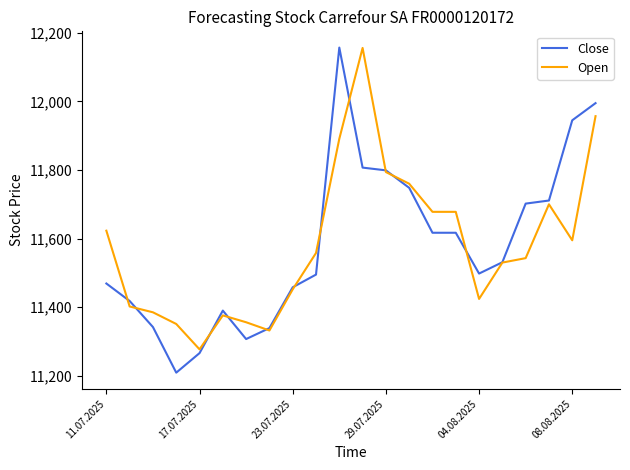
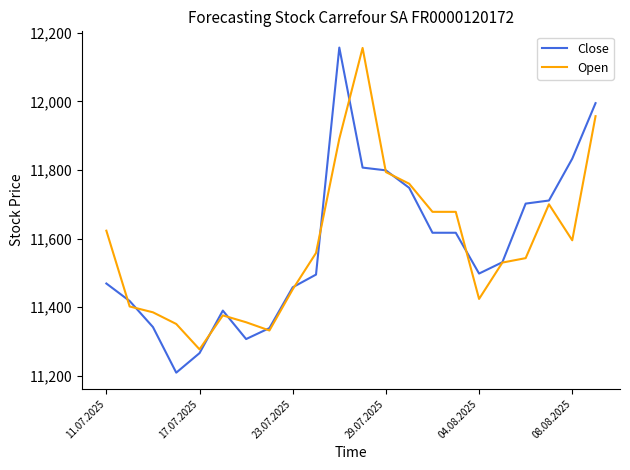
  {
    "Close": {
      "11.07.2025": "11,470",
      "17.07.2025": "11,270",
      "04.08.2025": "11,500",
-     "08.08.2025": "11,950"
+     "08.08.2025": "11,830"
    },
    "Open": {
      "11.07.2025": "11,620",
      "17.07.2025": "11,280",
      "04.08.2025": "11,420",
      "08.08.2025": "11,600"
    }
  }
